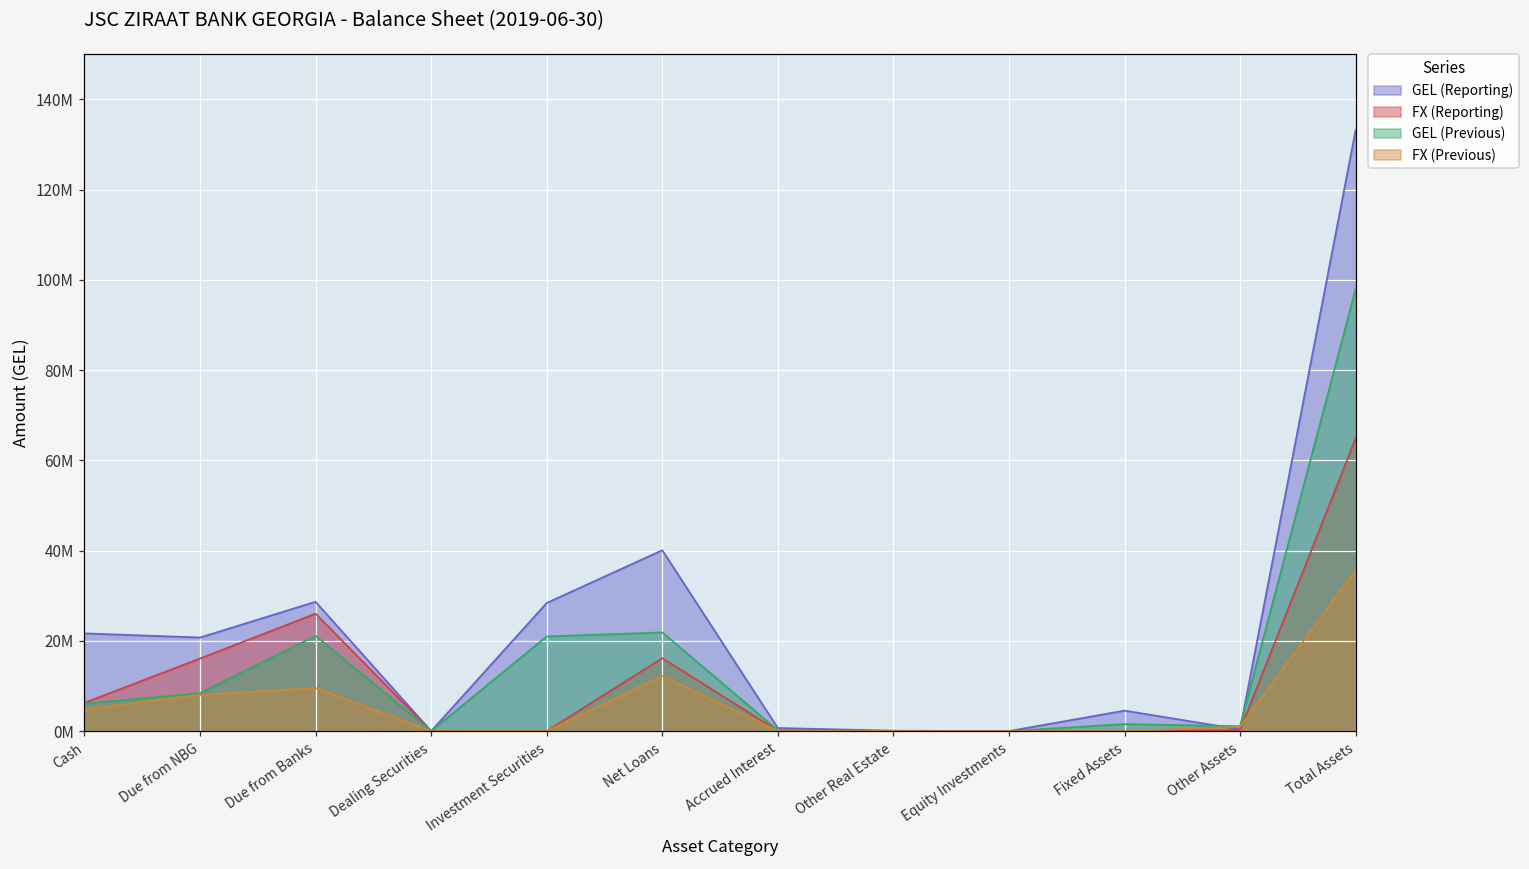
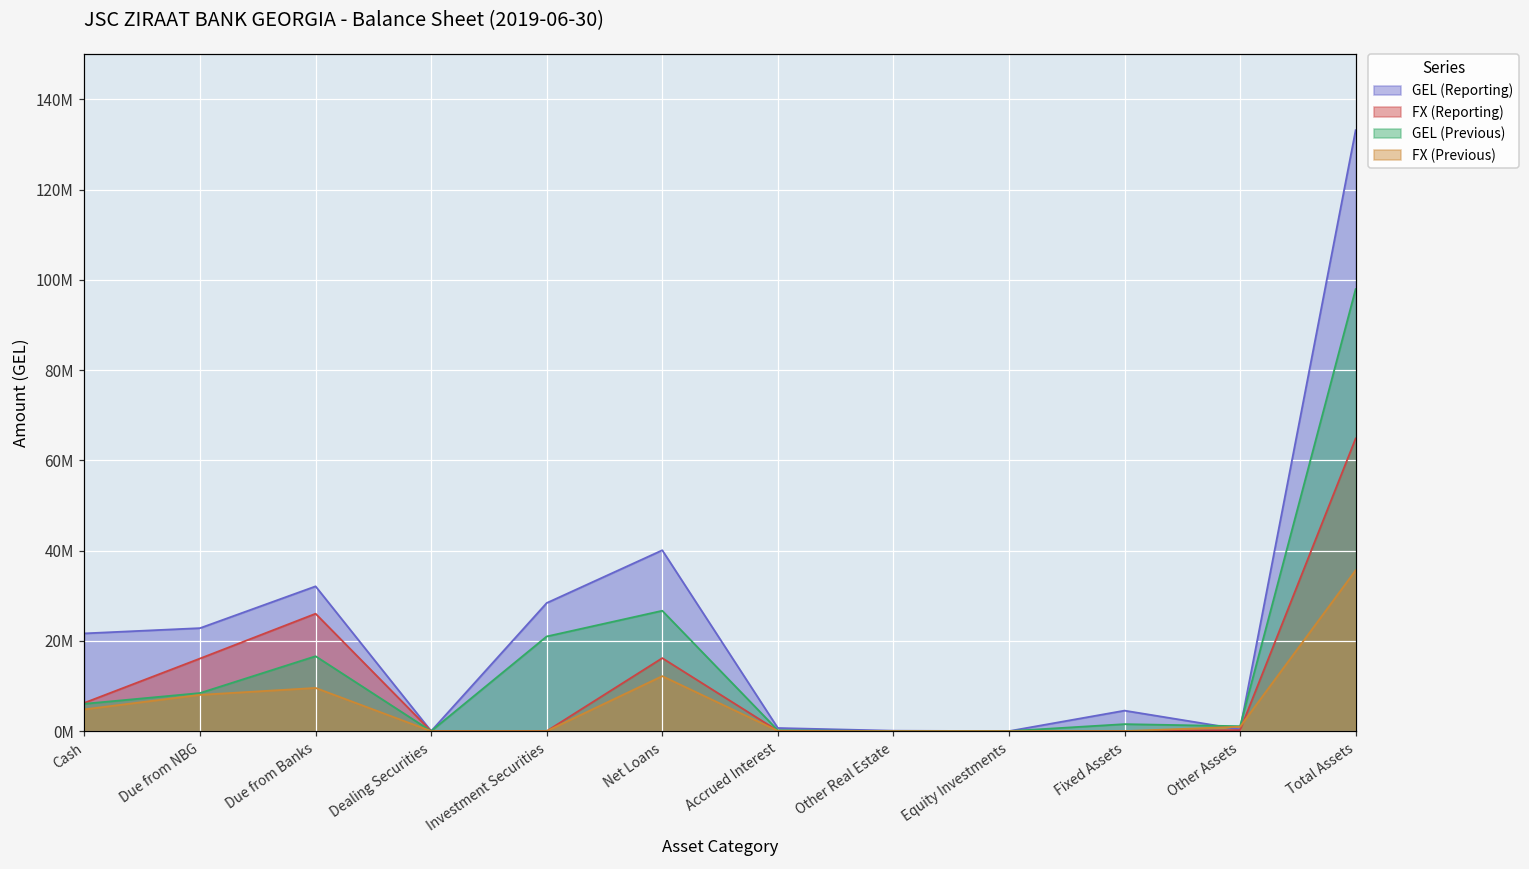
  {
    "GEL (Reporting)": {
      "Cash": 22000000,
-     "Due from NBG": 21000000,
-     "Due from Banks": 29000000,
+     "Due from NBG": 23000000,
+     "Due from Banks": 32000000,
      "Investment Securities": 28000000,
      "Net Loans": 40000000,
      "Fixed Assets": 5000000,
      "Total Assets": 133000000
    },
    "GEL (Previous)": {
-     "Due from Banks": 21000000,
+     "Due from Banks": 17000000,
      "Investment Securities": 21000000,
-     "Net Loans": 22000000,
+     "Net Loans": 27000000,
      "Fixed Assets": 2000000,
      "Total Assets": 98000000
    }
  }
